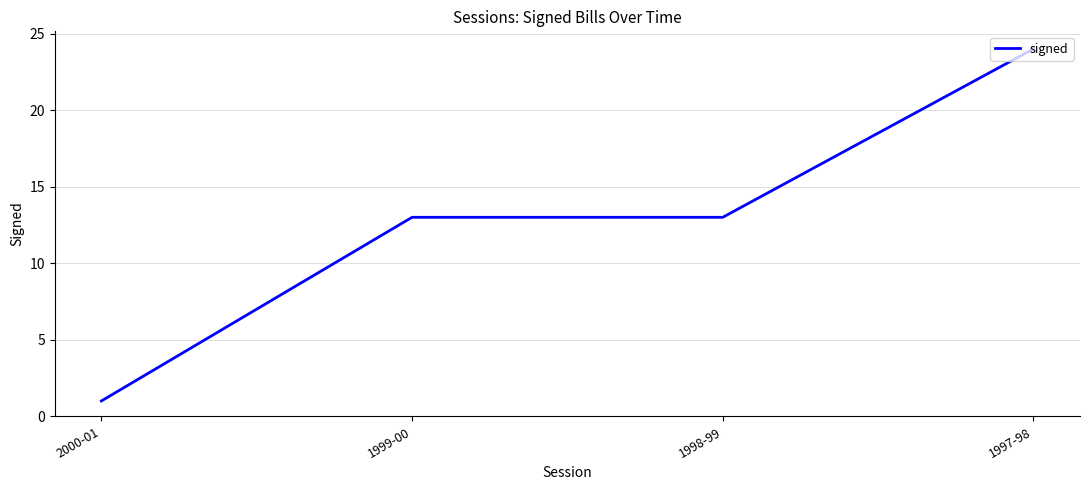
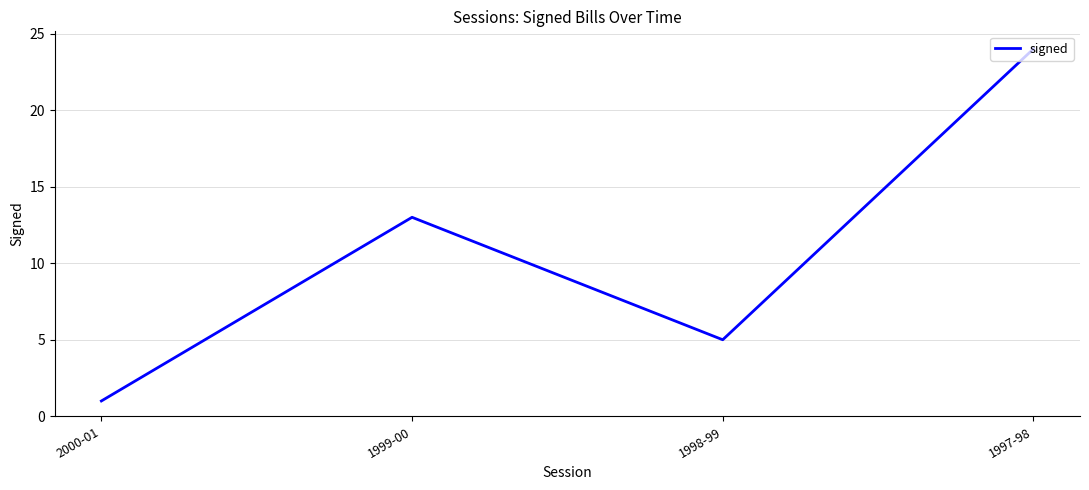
  {
    "2000-01": 1,
    "1999-00": 13,
-   "1998-99": 13
+   "1998-99": 5
  }
